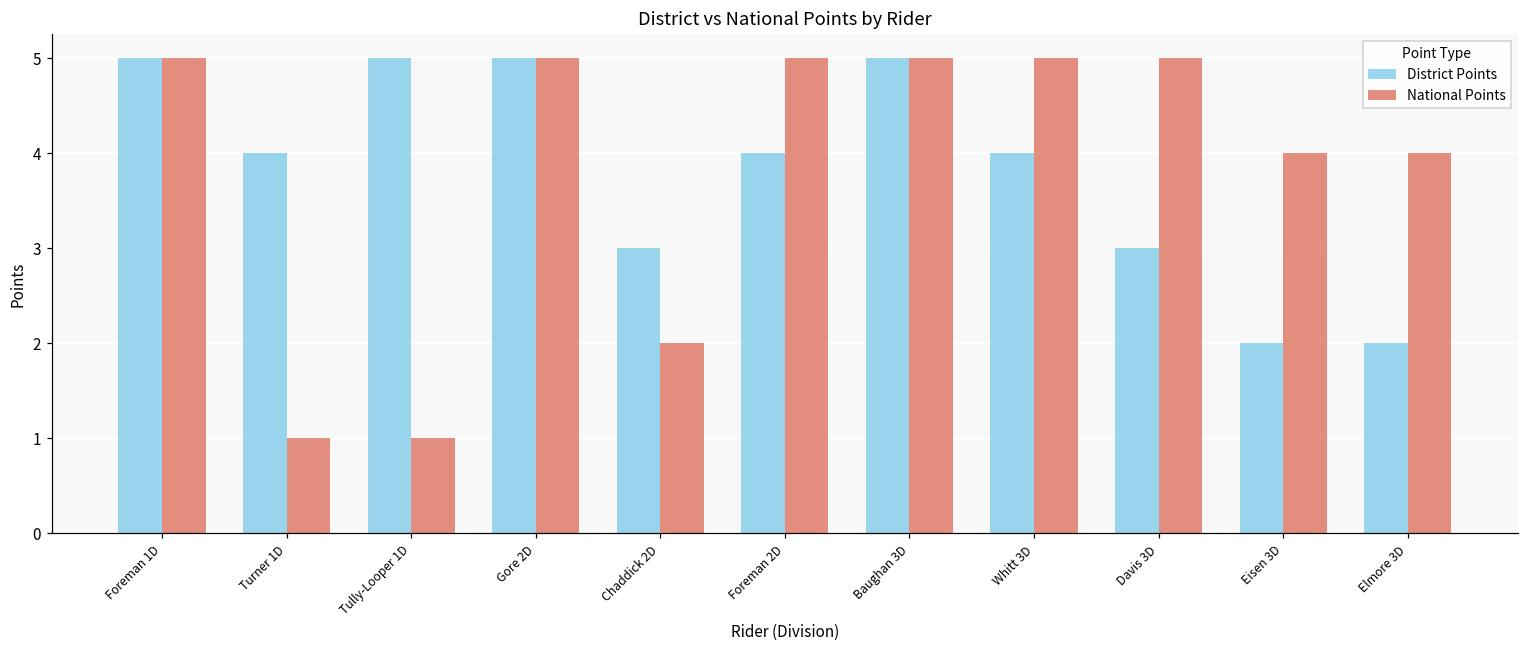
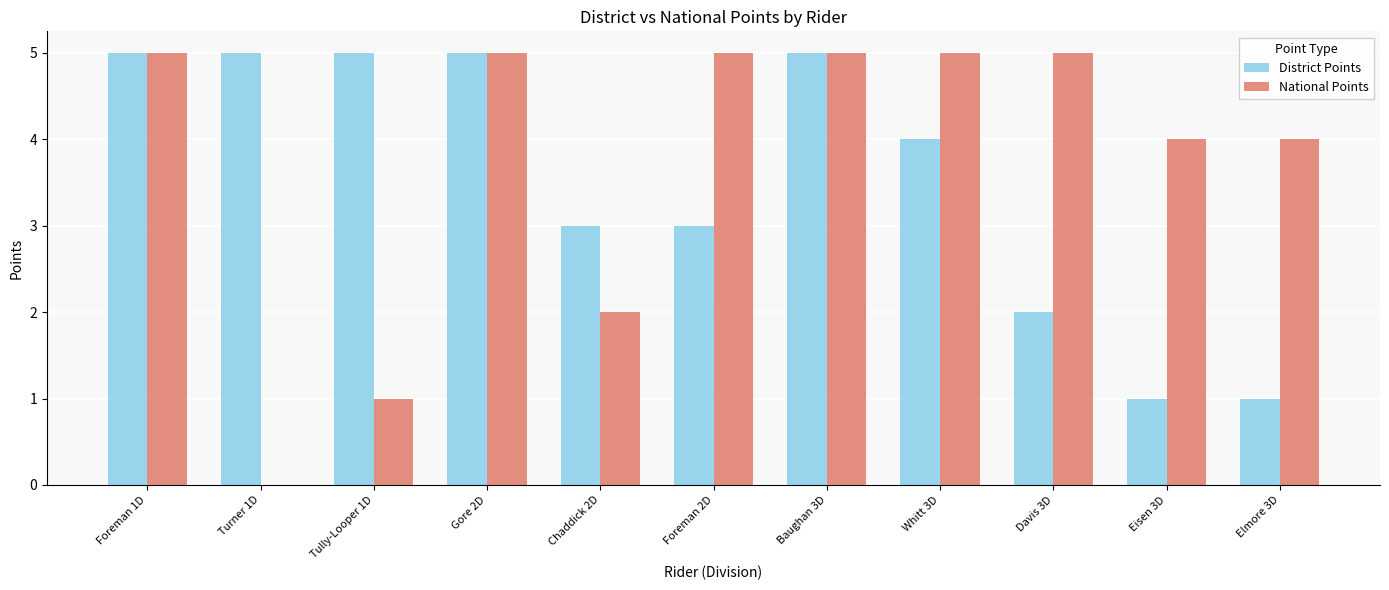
  {
    "District Points": {
      "Foreman 1D": 5,
-     "Turner 1D": 4,
+     "Turner 1D": 5,
      "Tully-Looper 1D": 5,
      "Gore 2D": 5,
      "Chaddick 2D": 3,
-     "Foreman 2D": 4,
+     "Foreman 2D": 3,
      "Baughan 3D": 5,
      "Whitt 3D": 4,
-     "Davis 3D": 3,
-     "Eisen 3D": 2,
-     "Elmore 3D": 2
+     "Davis 3D": 2,
+     "Eisen 3D": 1,
+     "Elmore 3D": 1
    },
    "National Points": {
      "Foreman 1D": 5,
-     "Turner 1D": 1,
+     "Turner 1D": 0,
      "Tully-Looper 1D": 1,
      "Gore 2D": 5,
      "Chaddick 2D": 2,
      "Foreman 2D": 5,
      "Baughan 3D": 5,
      "Whitt 3D": 5,
      "Davis 3D": 5,
      "Eisen 3D": 4,
      "Elmore 3D": 4
    }
  }
